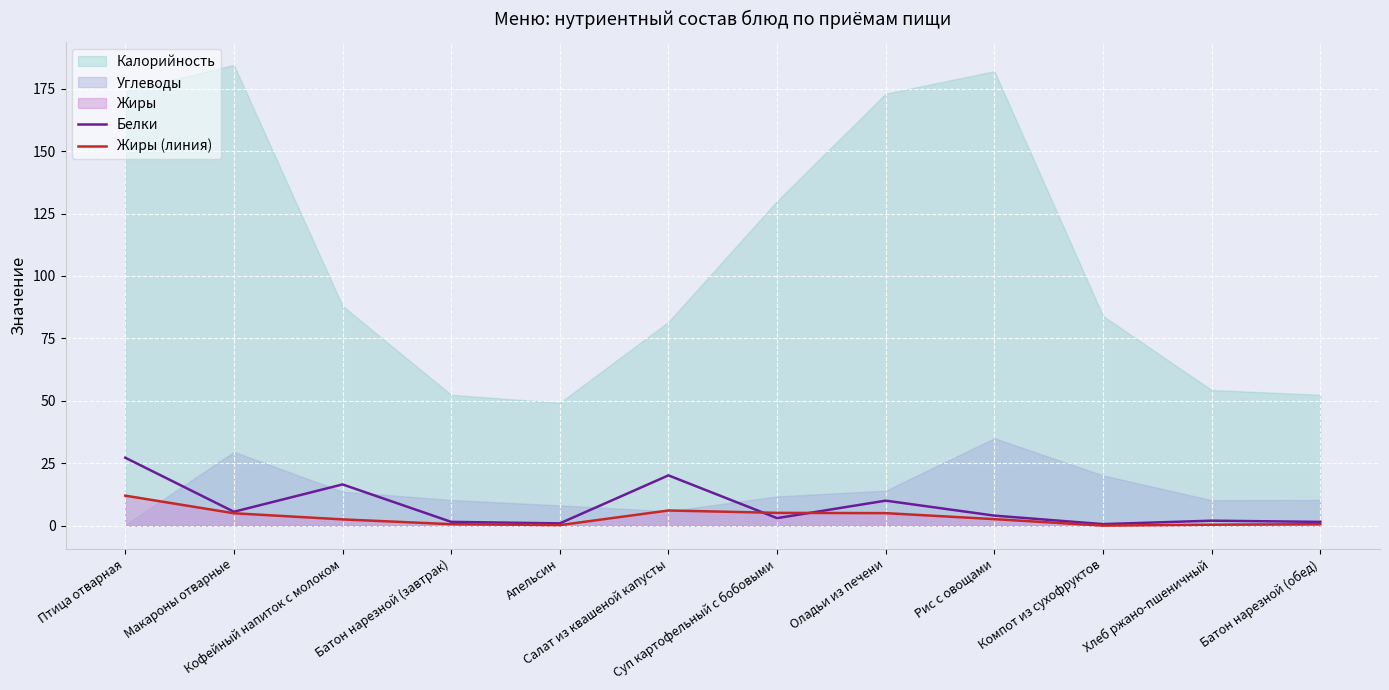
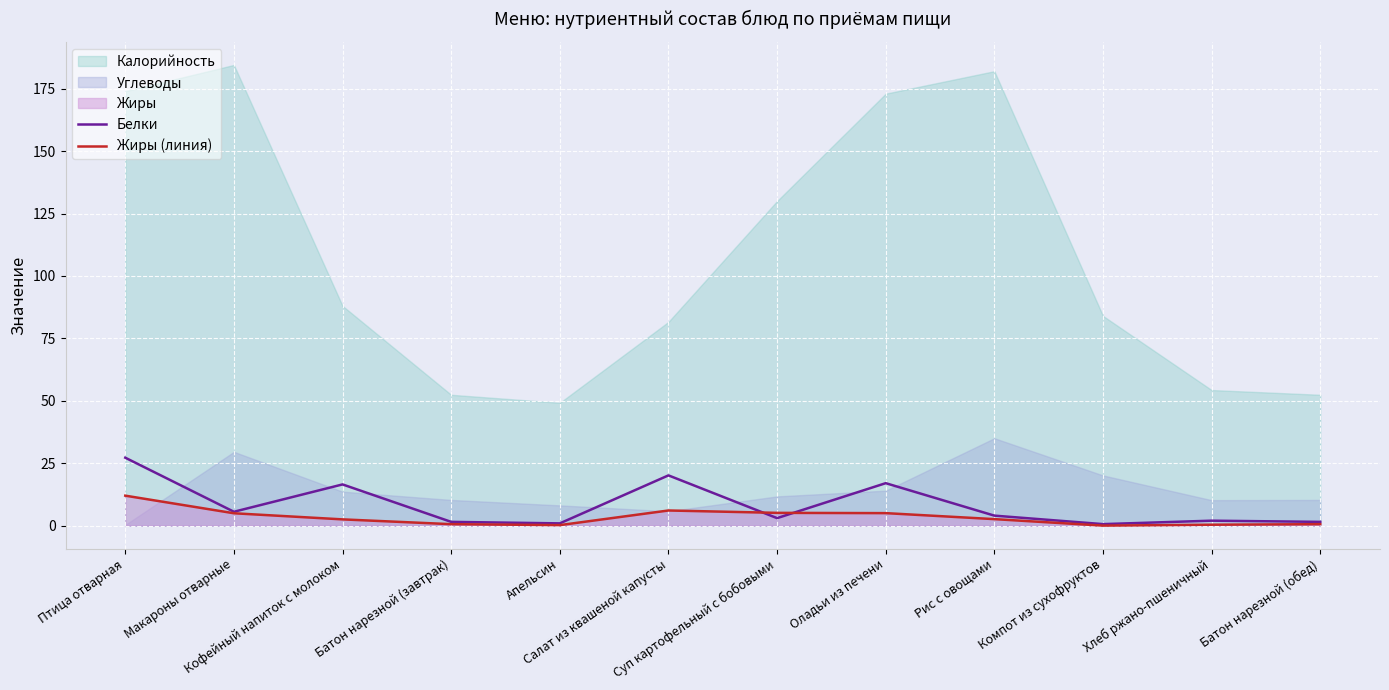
  {
    "Белки": {
      "Птица отварная": 27,
      "Кофейный напиток с молоком": 17,
      "Салат из квашеной капусты": 20,
      "Суп картофельный с бобовыми": 3,
-     "Оладьи из печени": 10,
+     "Оладьи из печени": 17,
      "Рис с овощами": 4,
      "Хлеб ржано-пшеничный": 2
    }
  }
